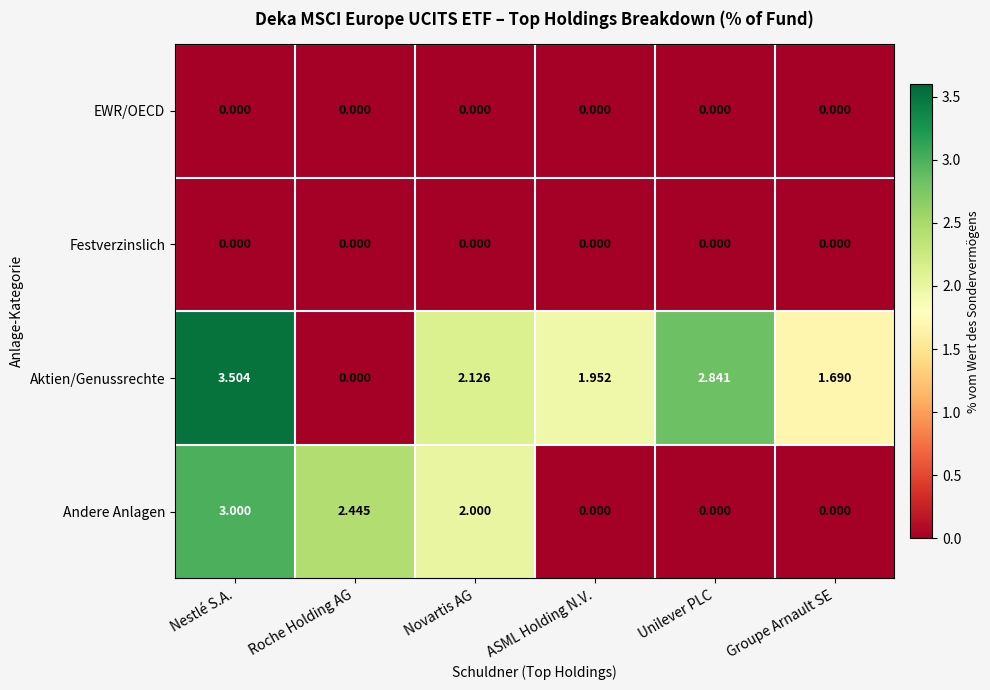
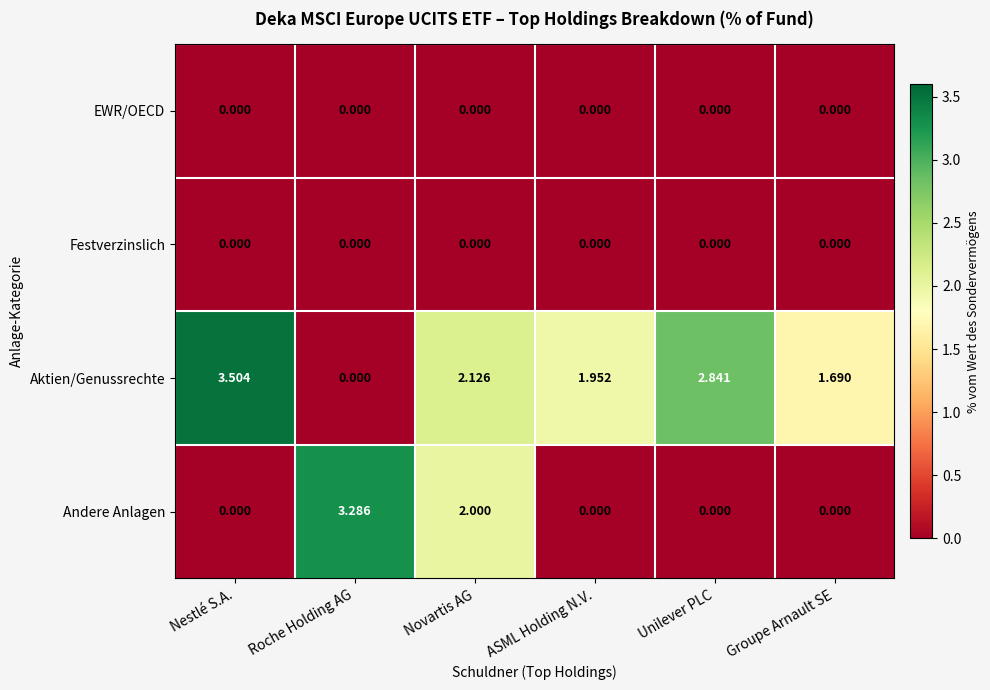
  {
    "EWR/OECD": {
      "Nestlé S.A.": 0.000,
      "Roche Holding AG": 0.000,
      "Novartis AG": 0.000,
      "ASML Holding N.V.": 0.000,
      "Unilever PLC": 0.000,
      "Groupe Arnault SE": 0.000
    },
    "Festverzinslich": {
      "Nestlé S.A.": 0.000,
      "Roche Holding AG": 0.000,
      "Novartis AG": 0.000,
      "ASML Holding N.V.": 0.000,
      "Unilever PLC": 0.000,
      "Groupe Arnault SE": 0.000
    },
    "Aktien/Genussrechte": {
      "Nestlé S.A.": 3.504,
      "Roche Holding AG": 0.000,
      "Novartis AG": 2.126,
      "ASML Holding N.V.": 1.952,
      "Unilever PLC": 2.841,
      "Groupe Arnault SE": 1.690
    },
    "Andere Anlagen": {
-     "Nestlé S.A.": 3.000,
-     "Roche Holding AG": 2.445,
+     "Nestlé S.A.": 0.000,
+     "Roche Holding AG": 3.286,
      "Novartis AG": 2.000,
      "ASML Holding N.V.": 0.000,
      "Unilever PLC": 0.000,
      "Groupe Arnault SE": 0.000
    }
  }
